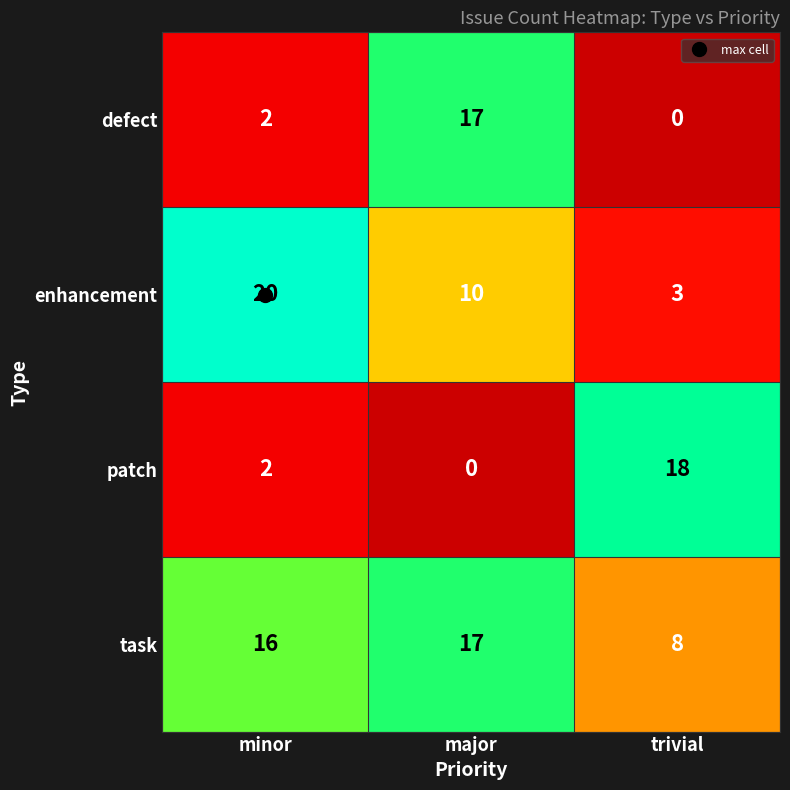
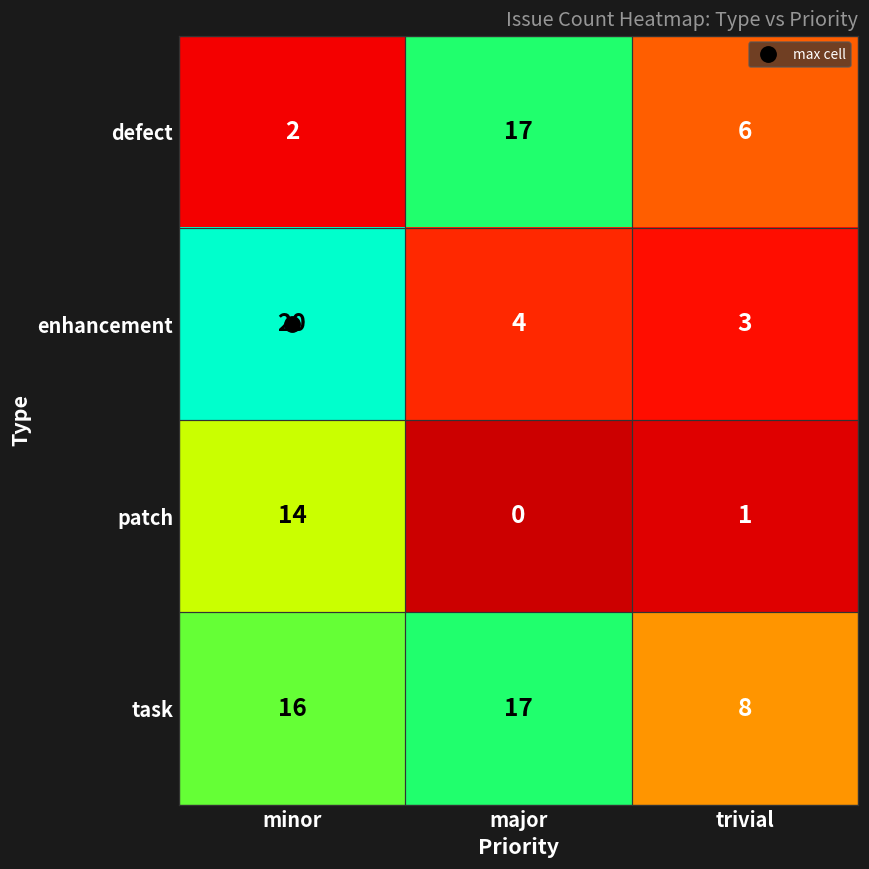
  {
    "defect": {
      "minor": 2,
      "major": 17,
-     "trivial": 0
+     "trivial": 6
    },
    "enhancement": {
-     "major": 10,
+     "major": 4,
      "trivial": 3
    },
    "patch": {
-     "minor": 2,
+     "minor": 14,
      "major": 0,
-     "trivial": 18
+     "trivial": 1
    },
    "task": {
      "minor": 16,
      "major": 17,
      "trivial": 8
    }
  }
